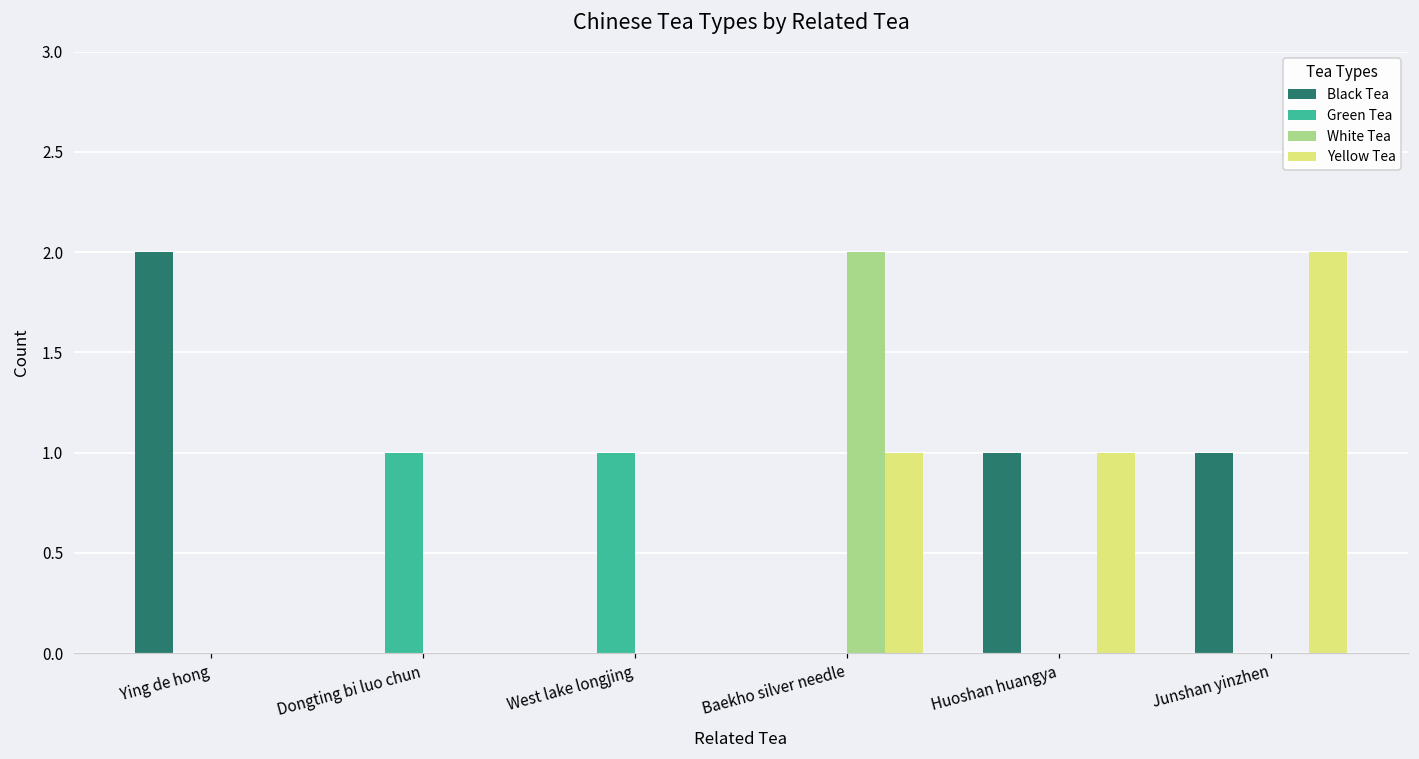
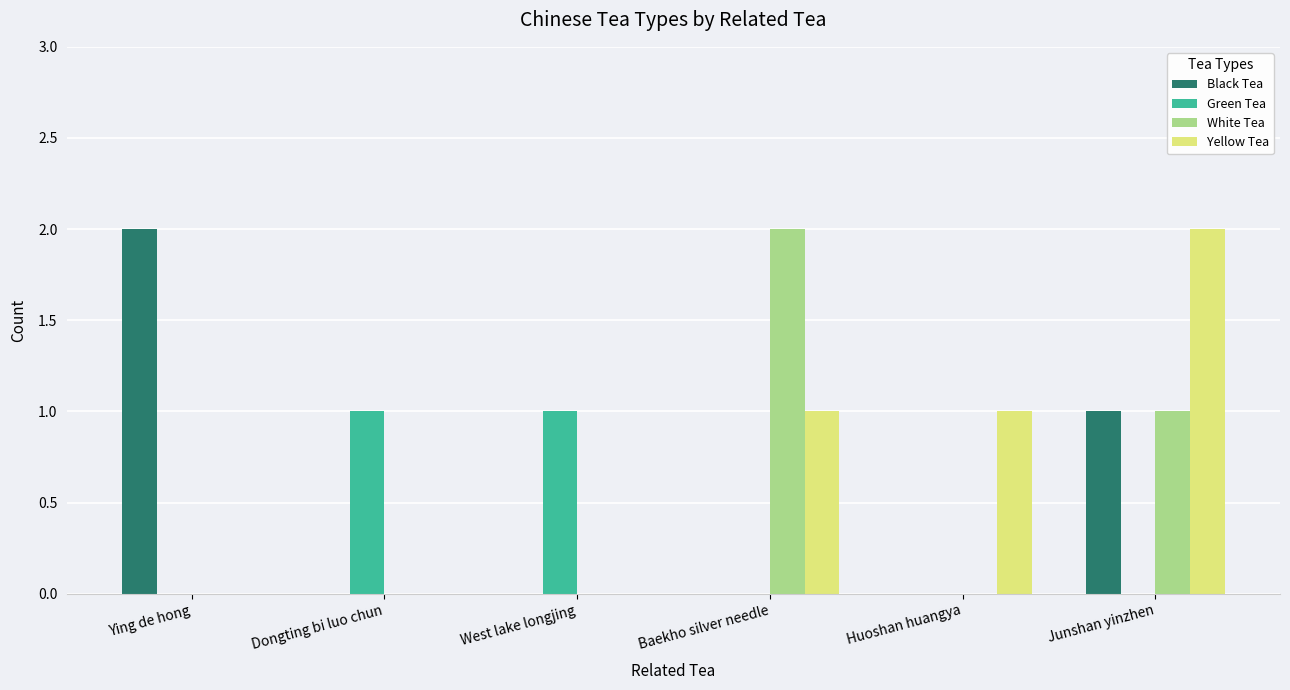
  {
    "Black Tea": {
      "Ying de hong": 2,
      "Dongting bi luo chun": 0,
      "West lake longjing": 0,
      "Baekho silver needle": 0,
-     "Huoshan huangya": 1,
+     "Huoshan huangya": 0,
      "Junshan yinzhen": 1
    },
    "Green Tea": {
      "Ying de hong": 0,
      "Dongting bi luo chun": 1,
      "West lake longjing": 1,
      "Baekho silver needle": 0,
      "Huoshan huangya": 0,
      "Junshan yinzhen": 0
    },
    "White Tea": {
      "Ying de hong": 0,
      "Dongting bi luo chun": 0,
      "West lake longjing": 0,
      "Baekho silver needle": 2,
      "Huoshan huangya": 0,
-     "Junshan yinzhen": 0
+     "Junshan yinzhen": 1
    },
    "Yellow Tea": {
      "Ying de hong": 0,
      "Dongting bi luo chun": 0,
      "West lake longjing": 0,
      "Baekho silver needle": 1,
      "Huoshan huangya": 1,
      "Junshan yinzhen": 2
    }
  }
